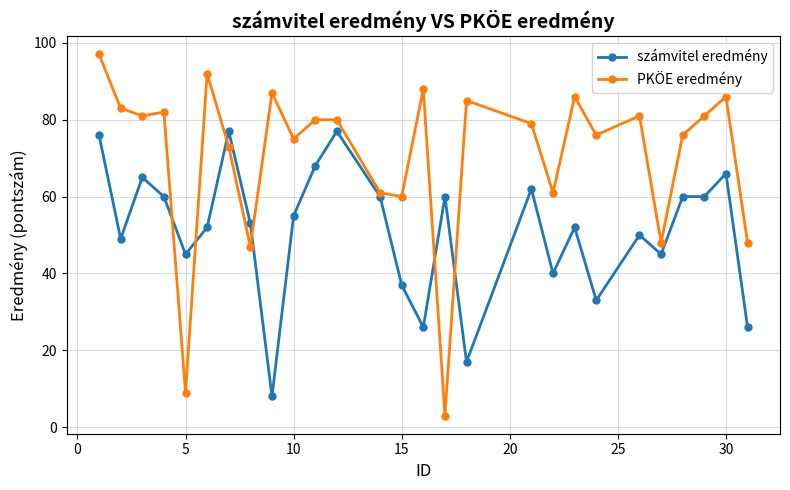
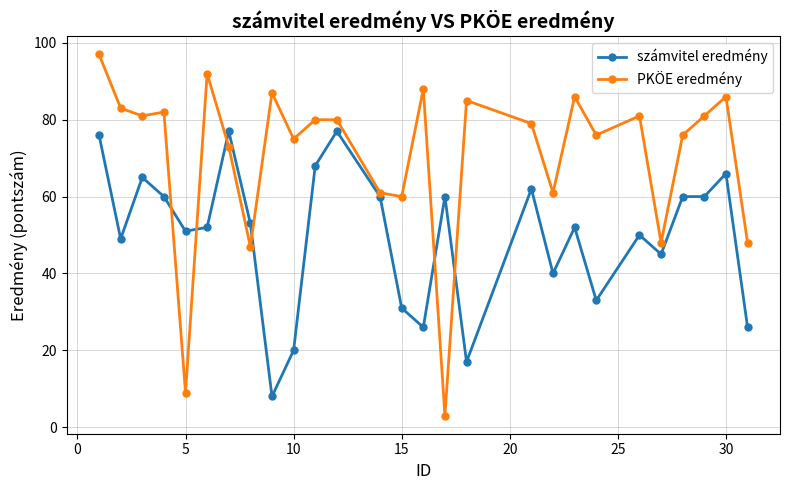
  {
    "számvitel eredmény": {
-     "5": 45,
-     "10": 55,
-     "15": 37,
+     "5": 51,
+     "10": 20,
+     "15": 31,
      "30": 66
    },
    "PKÖE eredmény": {
      "5": 9,
      "10": 75,
      "15": 60,
      "30": 86
    }
  }
